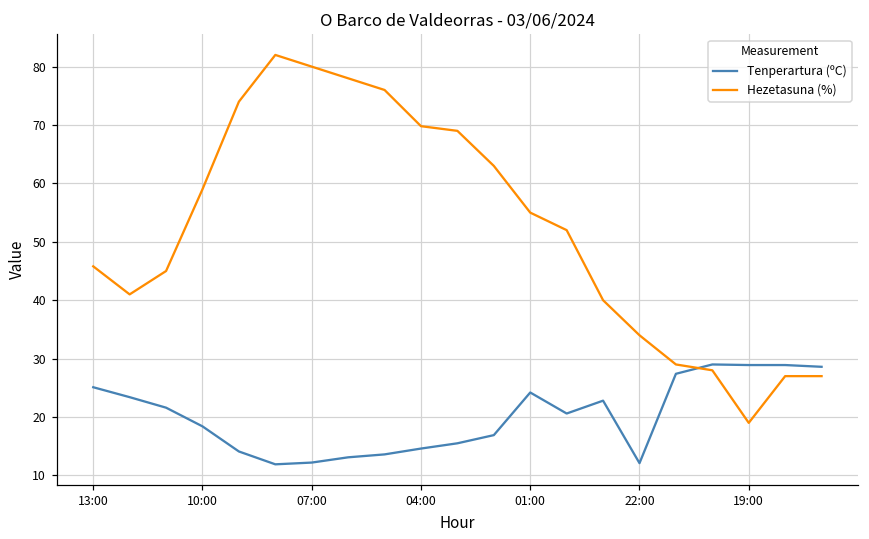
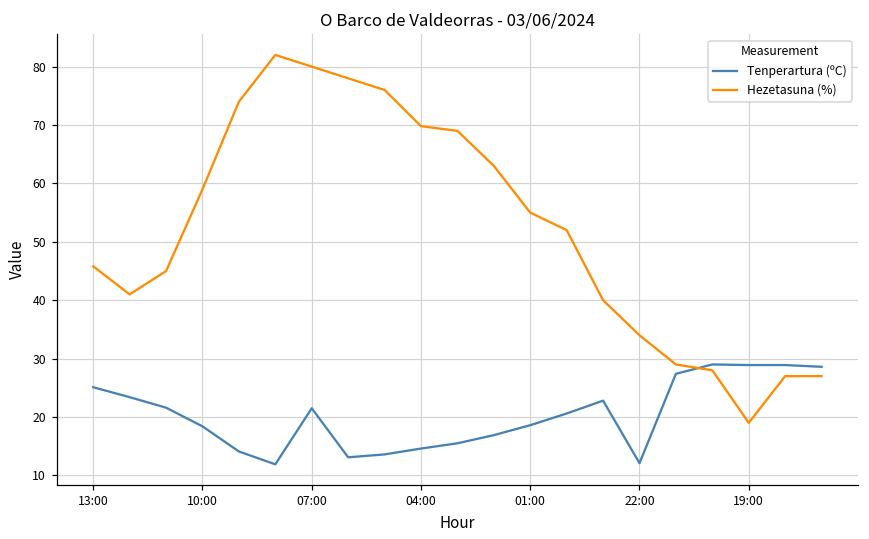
  {
    "Tenperartura (ºC)": {
      "13:00": 25,
      "10:00": 18,
-     "07:00": 12,
+     "07:00": 22,
      "04:00": 15,
-     "01:00": 24,
+     "01:00": 19,
      "22:00": 12,
      "19:00": 29
    },
    "Hezetasuna (%)": {
      "13:00": 46,
      "10:00": 59,
      "07:00": 80,
      "04:00": 70,
      "01:00": 55,
      "22:00": 34,
      "19:00": 19
    }
  }
